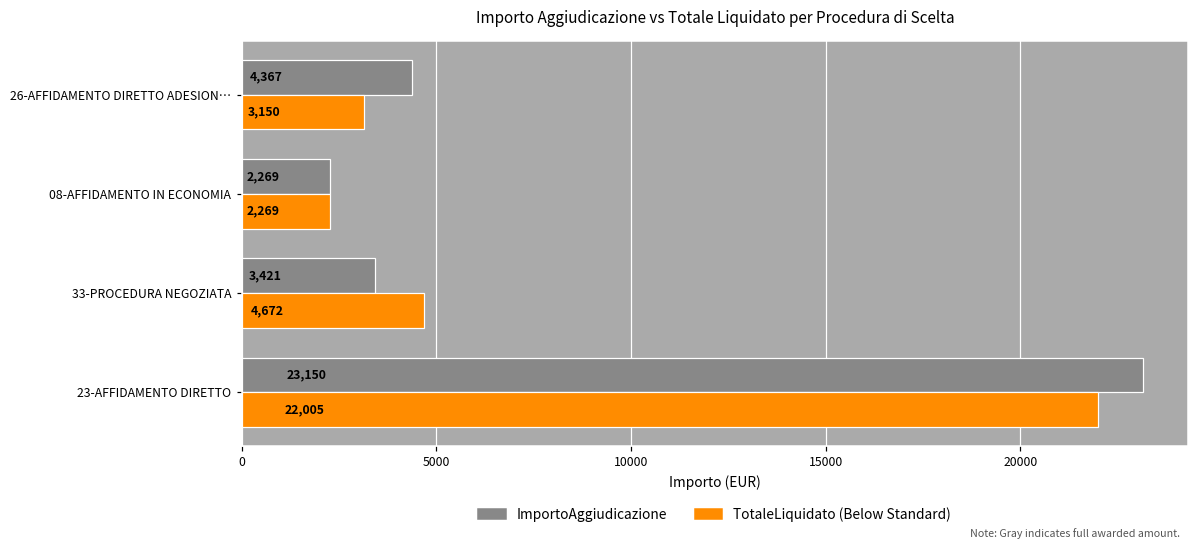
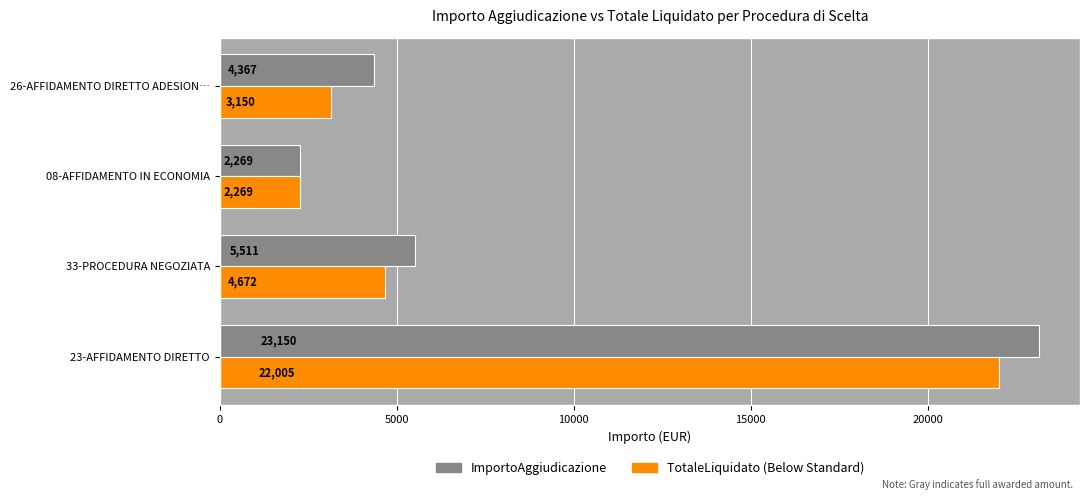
  {
    "ImportoAggiudicazione": {
      "26-AFFIDAMENTO DIRETTO ADESION…": "4,367",
      "08-AFFIDAMENTO IN ECONOMIA": "2,269",
-     "33-PROCEDURA NEGOZIATA": "3,421",
+     "33-PROCEDURA NEGOZIATA": "5,511",
      "23-AFFIDAMENTO DIRETTO": "23,150"
    }
  }
